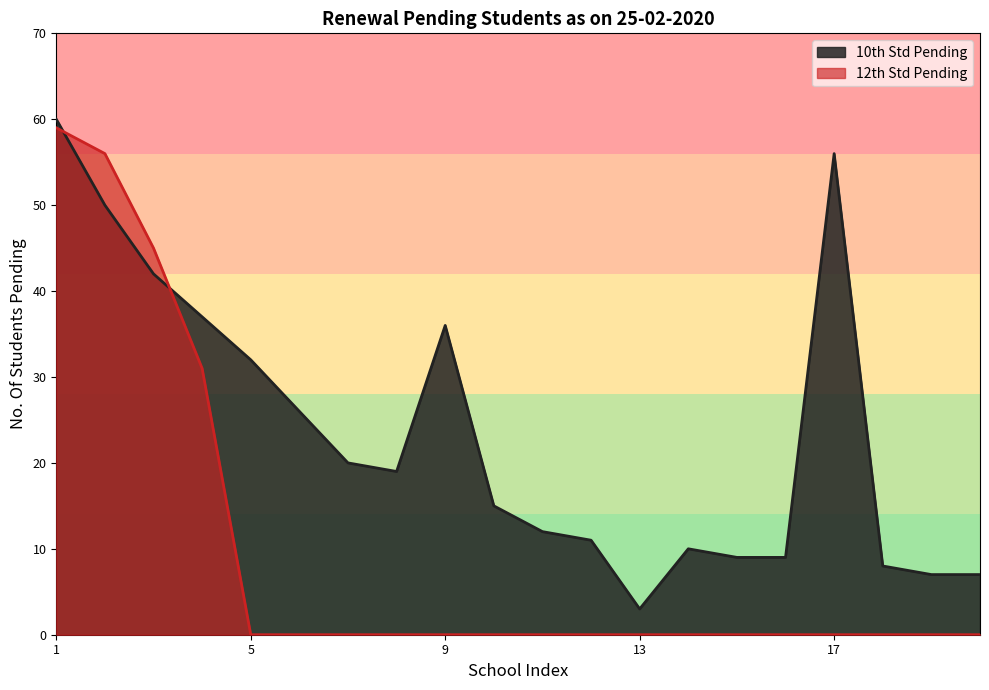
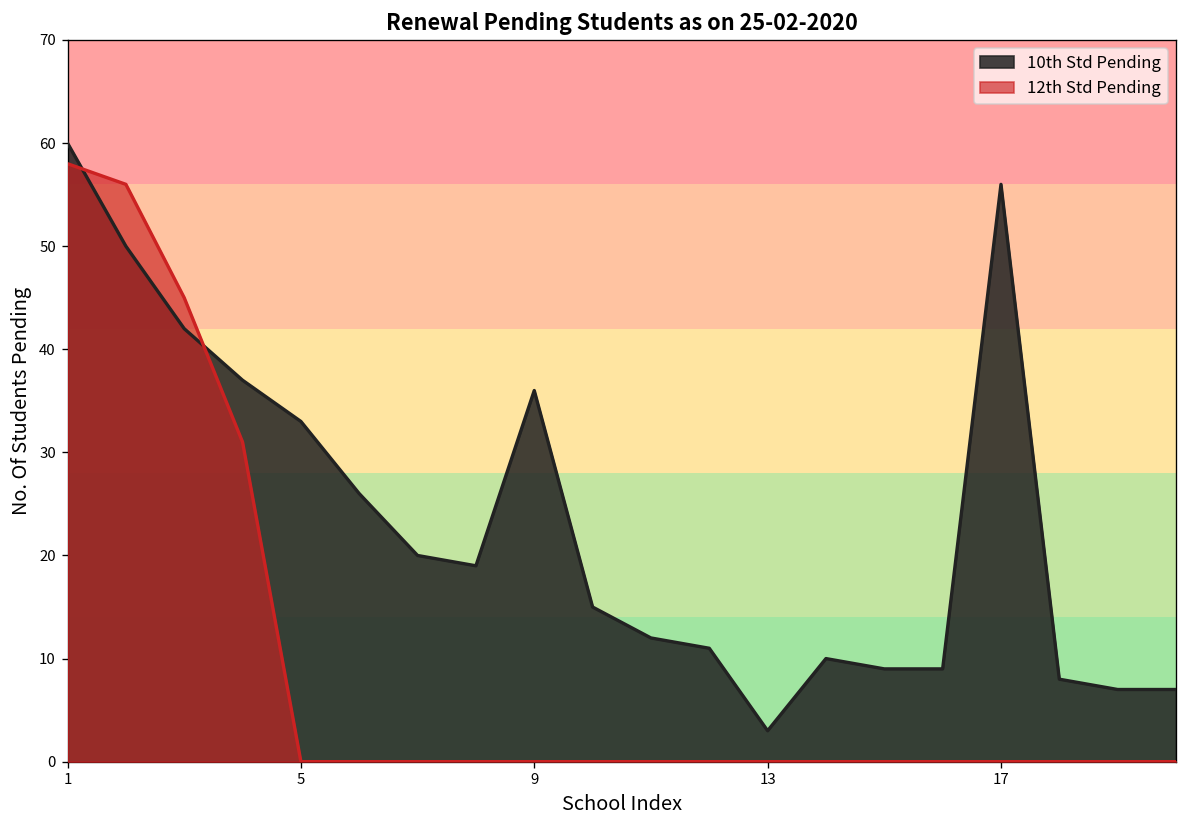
  {
    "10th Std Pending": {
      "1": 60,
-     "5": 32,
+     "5": 33,
      "9": 36,
      "13": 3,
      "17": 56
    },
    "12th Std Pending": {
-     "1": 59,
+     "1": 58,
      "5": 0,
      "9": 0,
      "13": 0,
      "17": 0
    }
  }
